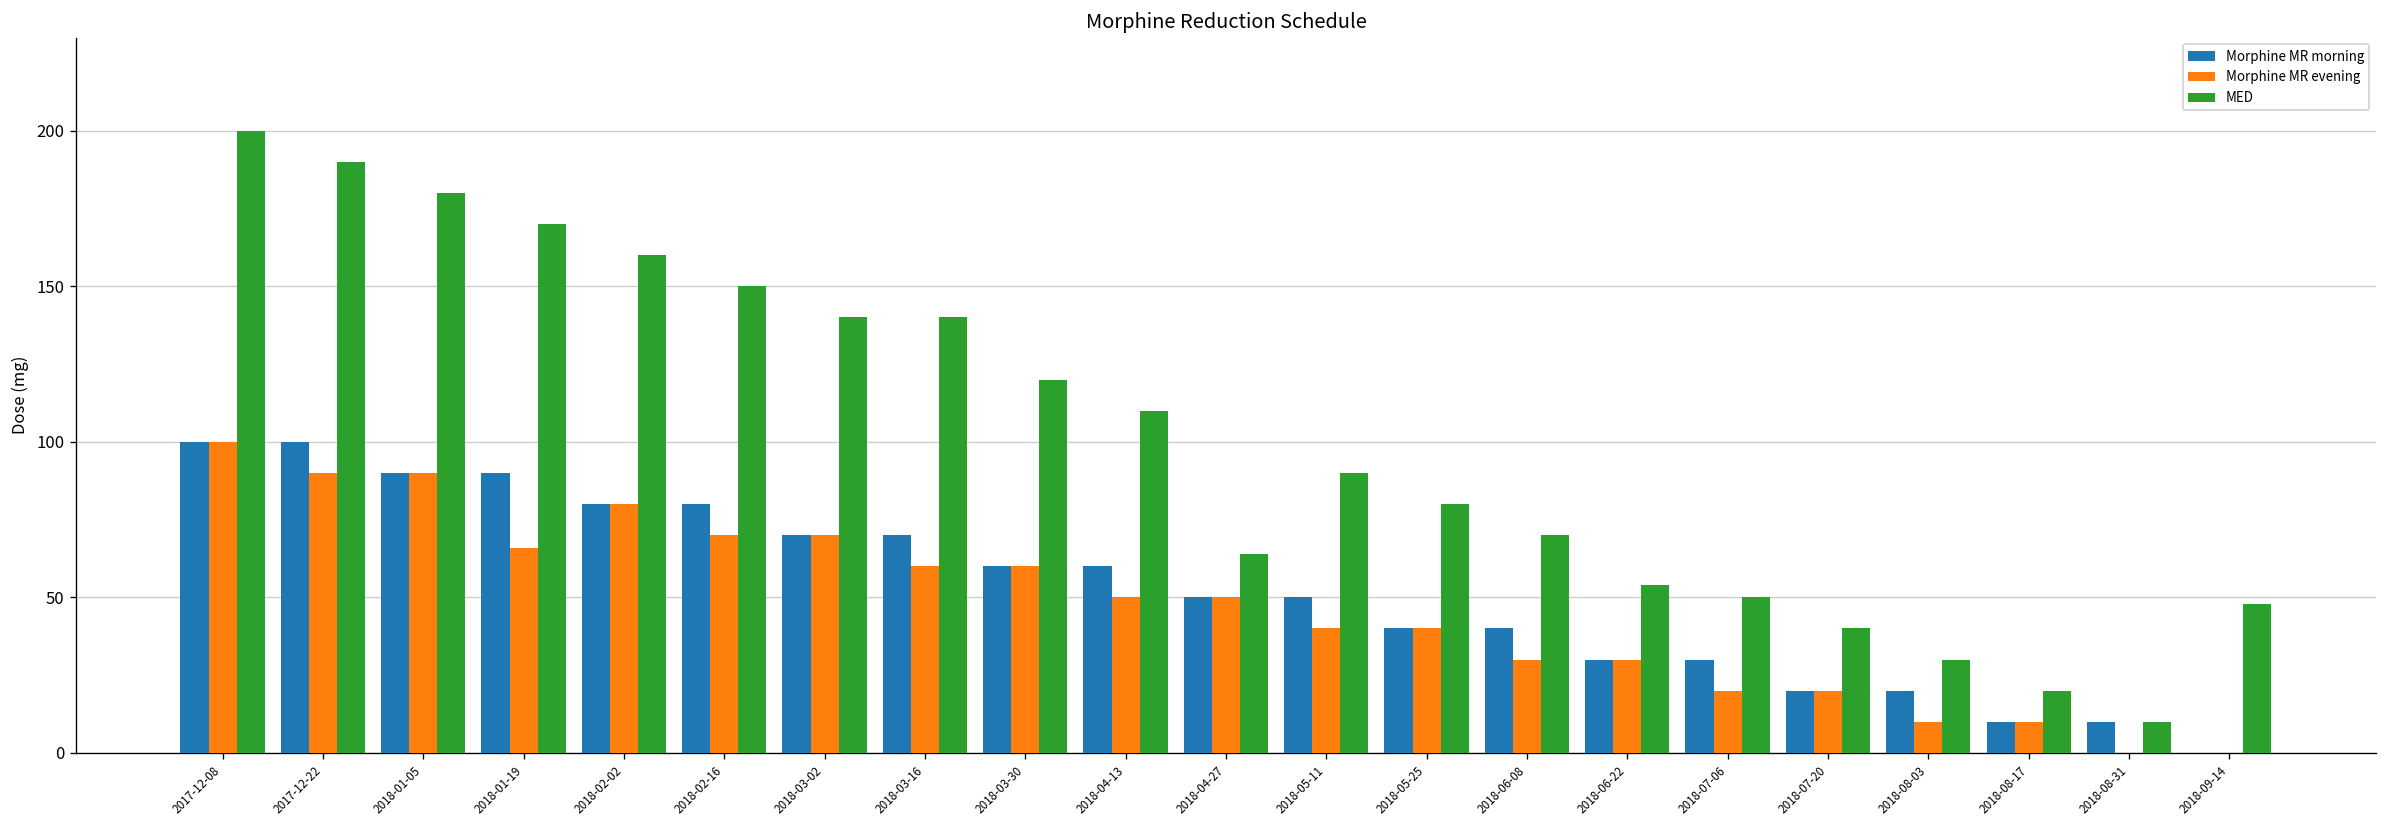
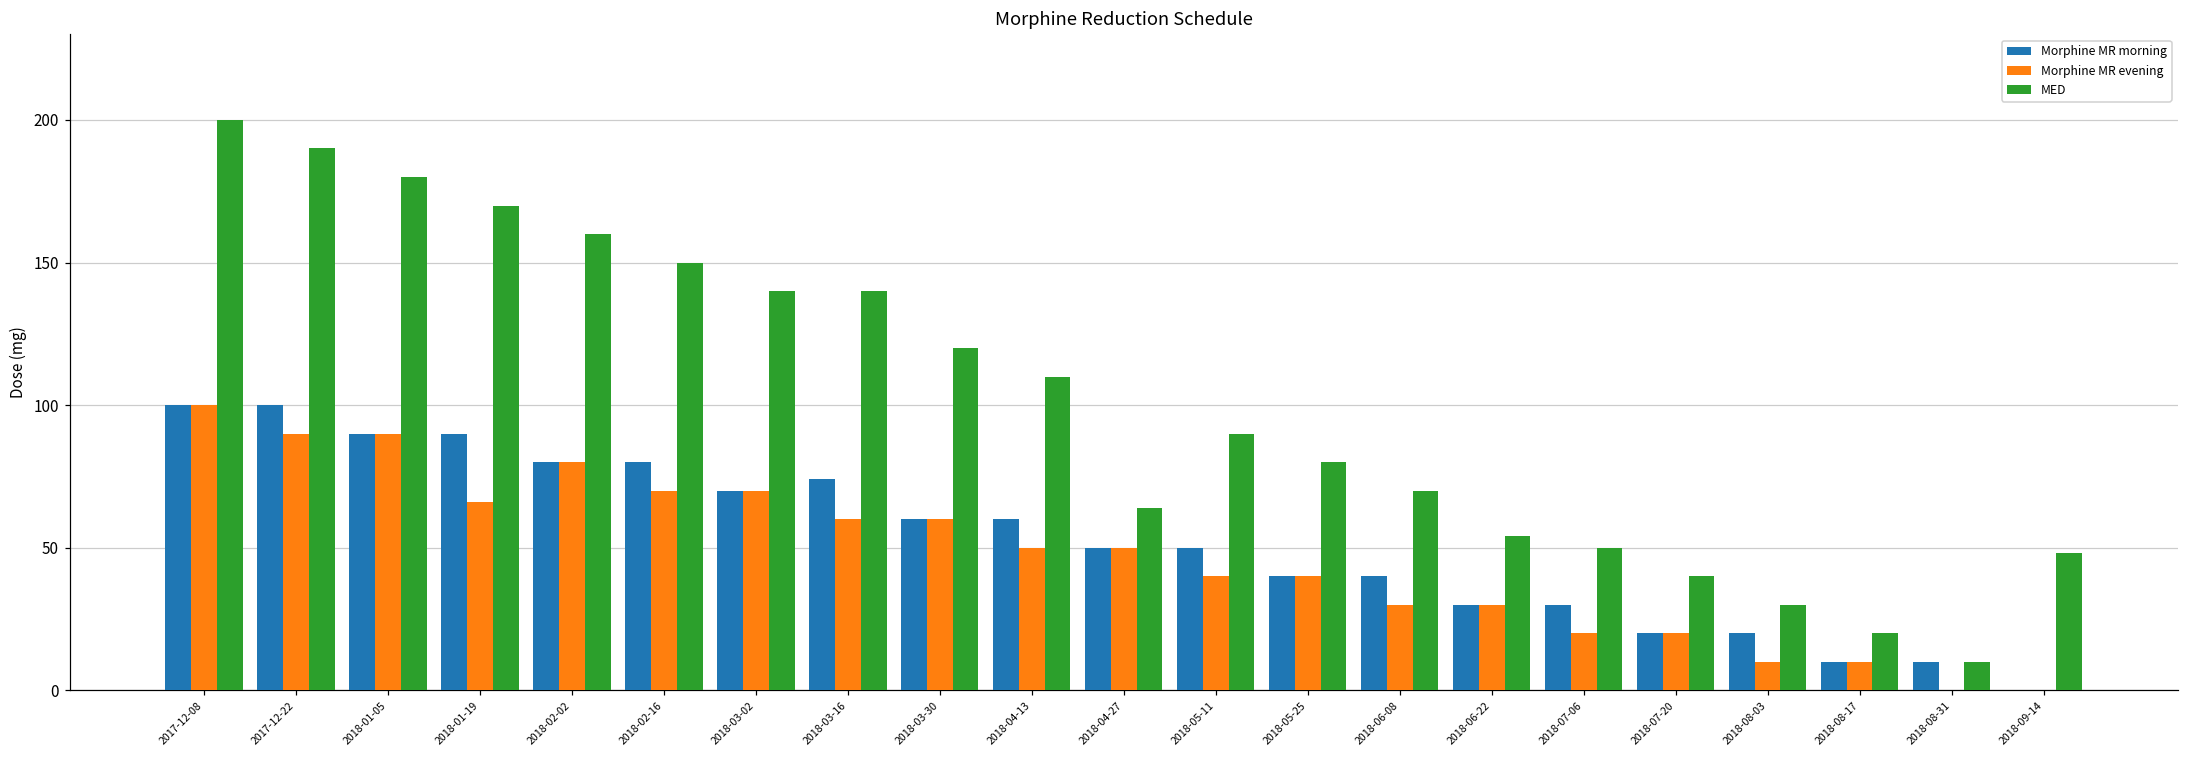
  {
    "Morphine MR morning": {
      "2017-12-08": 100,
      "2017-12-22": 100,
      "2018-01-05": 90,
      "2018-01-19": 90,
      "2018-02-02": 80,
      "2018-02-16": 80,
      "2018-03-02": 70,
-     "2018-03-16": 70,
+     "2018-03-16": 74,
      "2018-03-30": 60,
      "2018-04-13": 60,
      "2018-04-27": 50,
      "2018-05-11": 50,
      "2018-05-25": 40,
      "2018-06-08": 40,
      "2018-06-22": 30,
      "2018-07-06": 30,
      "2018-07-20": 20,
      "2018-08-03": 20,
      "2018-08-17": 10,
      "2018-08-31": 10,
      "2018-09-14": 0
    },
    "Morphine MR evening": {
      "2017-12-08": 100,
      "2017-12-22": 90,
      "2018-01-05": 90,
      "2018-01-19": 66,
      "2018-02-02": 80,
      "2018-02-16": 70,
      "2018-03-02": 70,
      "2018-03-16": 60,
      "2018-03-30": 60,
      "2018-04-13": 50,
      "2018-04-27": 50,
      "2018-05-11": 40,
      "2018-05-25": 40,
      "2018-06-08": 30,
      "2018-06-22": 30,
      "2018-07-06": 20,
      "2018-07-20": 20,
      "2018-08-03": 10,
      "2018-08-17": 10,
      "2018-08-31": 0,
      "2018-09-14": 0
    },
    "MED": {
      "2017-12-08": 200,
      "2017-12-22": 190,
      "2018-01-05": 180,
      "2018-01-19": 170,
      "2018-02-02": 160,
      "2018-02-16": 150,
      "2018-03-02": 140,
      "2018-03-16": 140,
      "2018-03-30": 120,
      "2018-04-13": 110,
      "2018-04-27": 64,
      "2018-05-11": 90,
      "2018-05-25": 80,
      "2018-06-08": 70,
      "2018-06-22": 54,
      "2018-07-06": 50,
      "2018-07-20": 40,
      "2018-08-03": 30,
      "2018-08-17": 20,
      "2018-08-31": 10,
      "2018-09-14": 48
    }
  }
